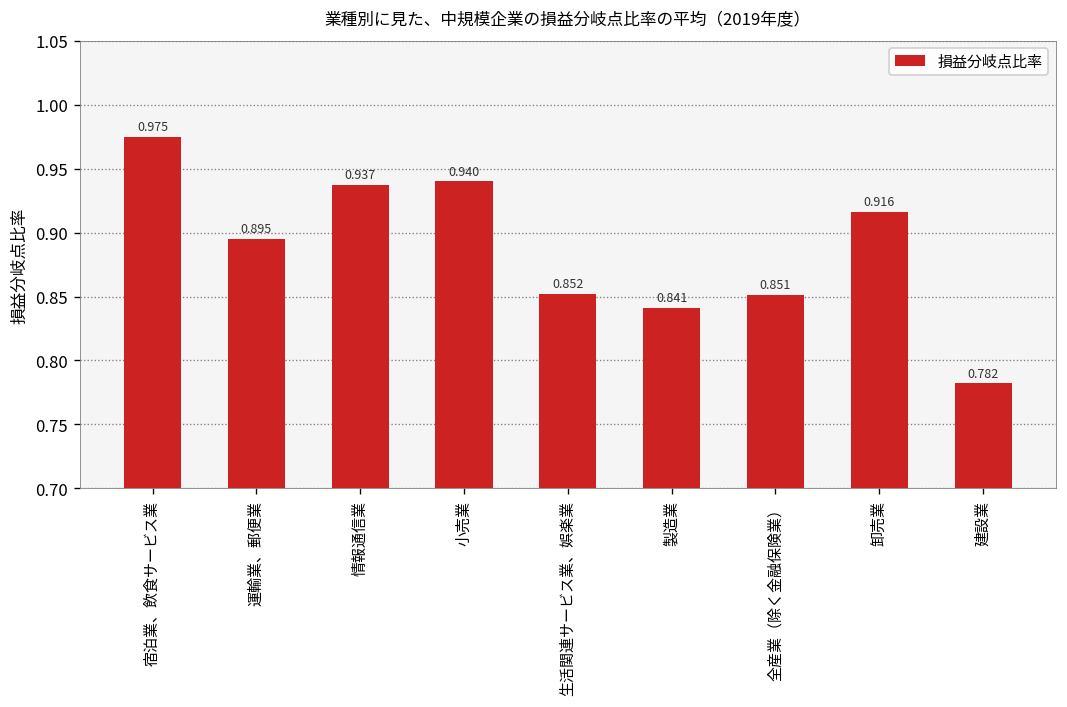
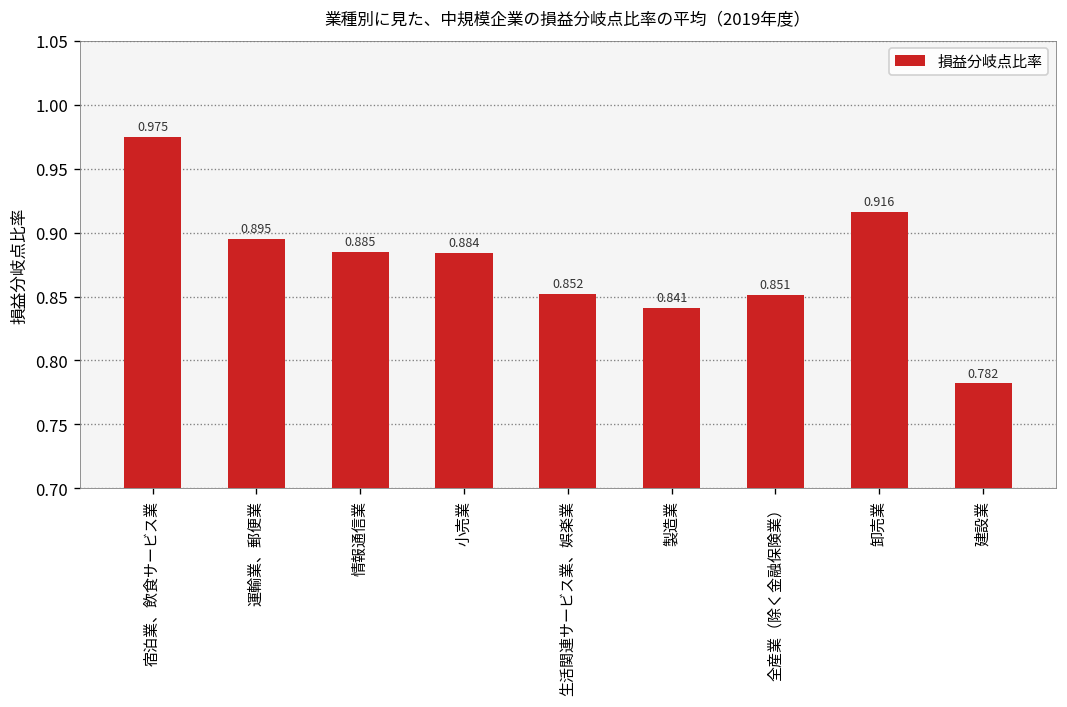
  {
    "宿泊業、飲食サービス業": 0.975,
    "運輸業、郵便業": 0.895,
-   "情報通信業": 0.937,
-   "小売業": 0.940,
+   "情報通信業": 0.885,
+   "小売業": 0.884,
    "生活関連サービス業、娯楽業": 0.852,
    "製造業": 0.841,
    "全産業（除く金融保険業）": 0.851,
    "卸売業": 0.916,
    "建設業": 0.782
  }
